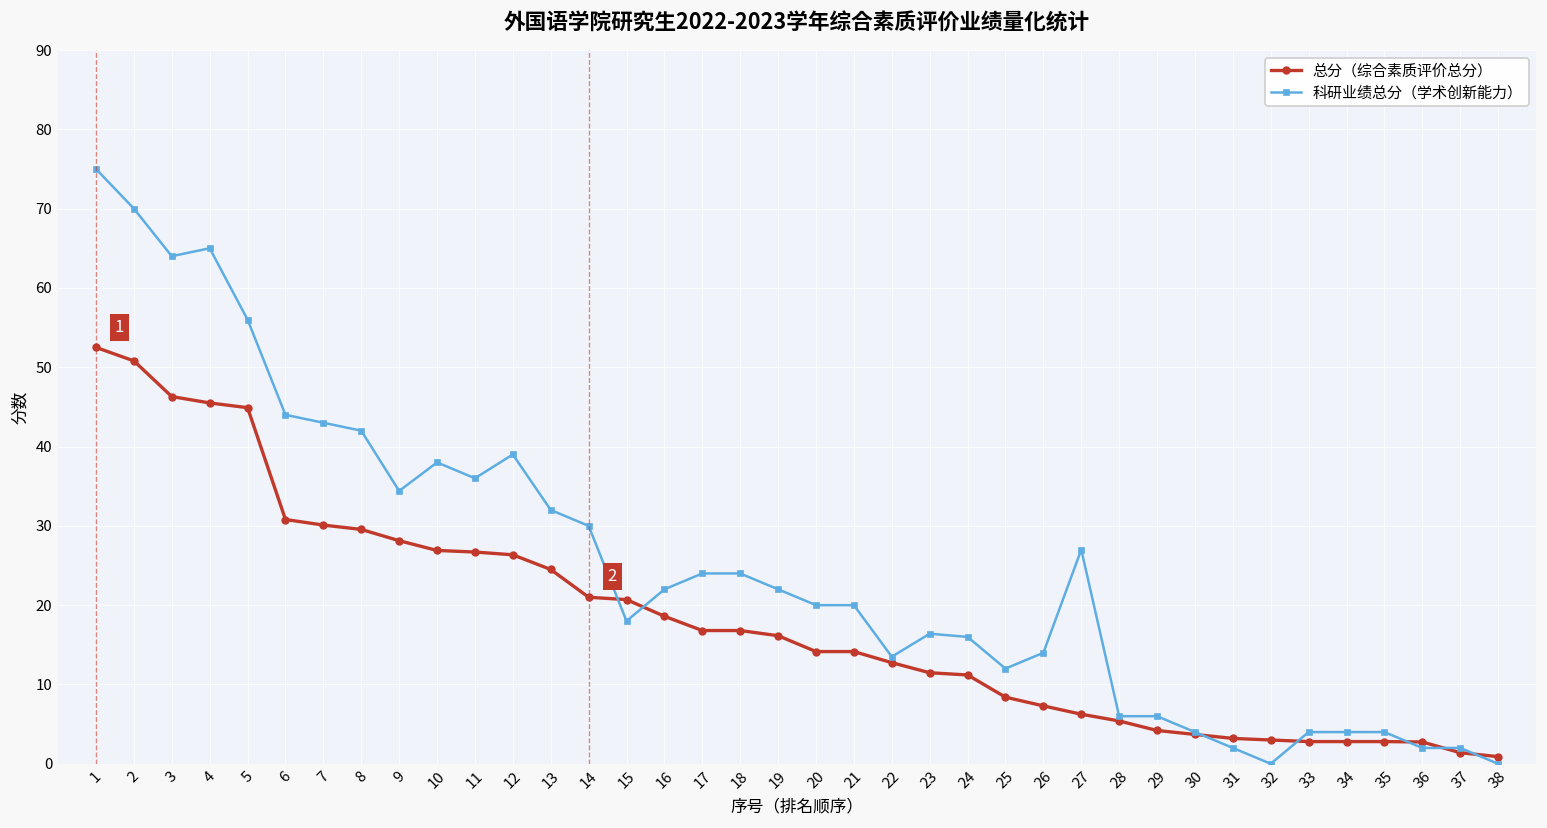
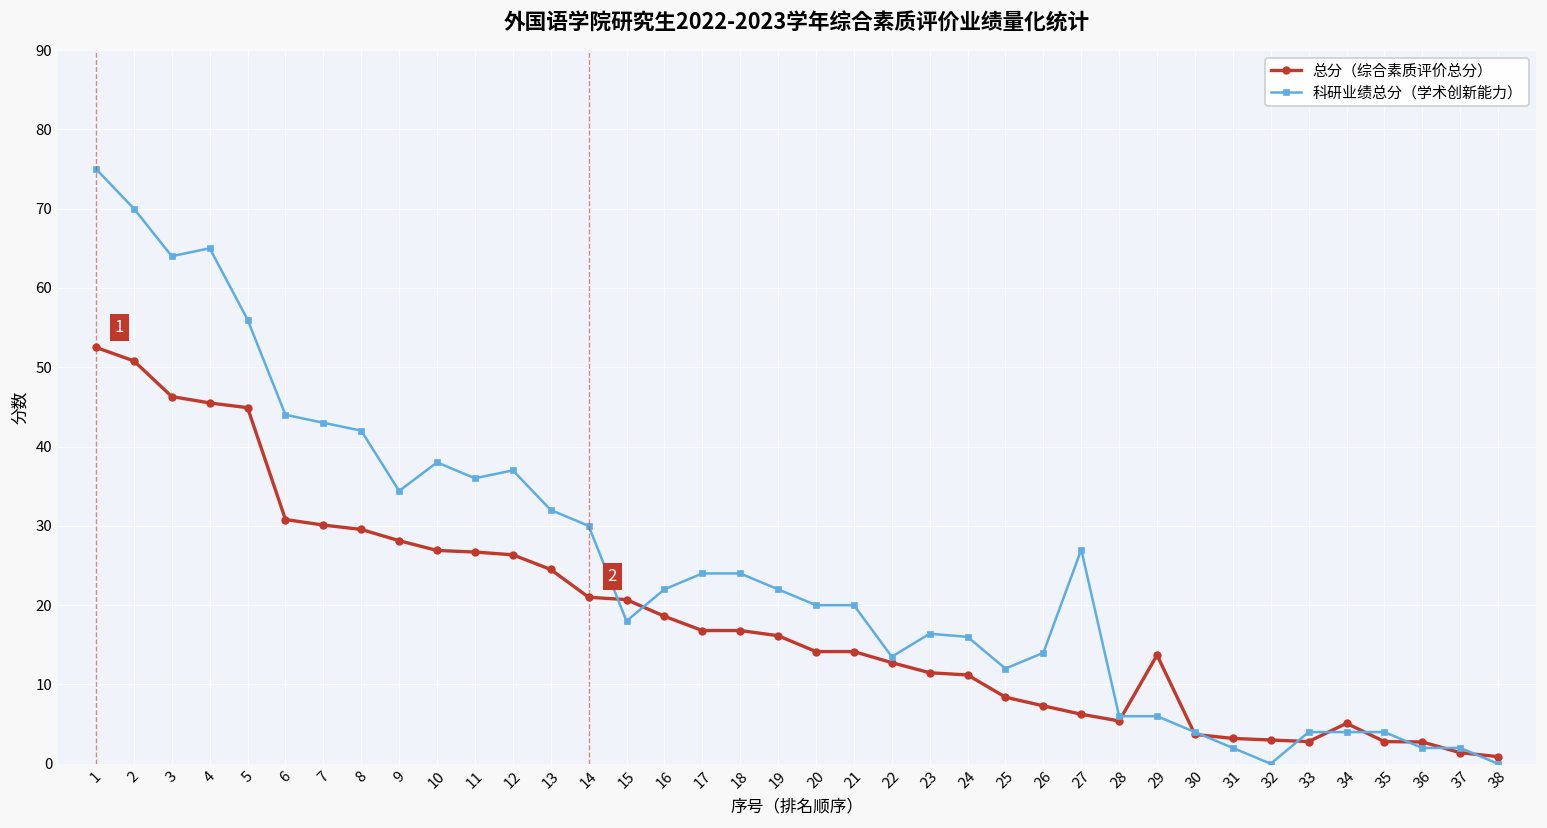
  {
    "总分（综合素质评价总分）": {
      "2": 51,
      "3": 46,
      "4": 46,
      "5": 45,
      "6": 31,
      "7": 30,
      "8": 30,
      "9": 28,
      "10": 27,
      "11": 27,
      "12": 26,
      "13": 25,
      "14": 21,
      "16": 19,
      "17": 17,
      "18": 17,
      "19": 16,
      "20": 14,
      "21": 14,
      "22": 13,
      "23": 11,
      "24": 11,
      "25": 8,
      "26": 7,
      "27": 6,
      "28": 5,
-     "29": 4,
+     "29": 14,
      "31": 3,
      "32": 3,
      "33": 3,
-     "34": 3,
+     "34": 5,
      "35": 3,
      "36": 3,
      "37": 1,
      "38": 1
    },
    "科研业绩总分（学术创新能力）": {
      "1": 75,
      "2": 70,
      "3": 64,
      "4": 65,
      "5": 56,
      "6": 44,
      "7": 43,
      "8": 42,
      "9": 34,
      "10": 38,
      "11": 36,
-     "12": 39,
+     "12": 37,
      "13": 32,
      "14": 30,
      "15": 18,
      "16": 22,
      "17": 24,
      "18": 24,
      "19": 22,
      "20": 20,
      "21": 20,
      "22": 14,
      "23": 16,
      "24": 16,
      "25": 12,
      "26": 14,
      "27": 27,
      "28": 6,
      "29": 6,
      "31": 2,
      "32": 0,
      "33": 4,
      "34": 4,
      "35": 4,
      "36": 2,
      "37": 2,
      "38": 0
    }
  }
